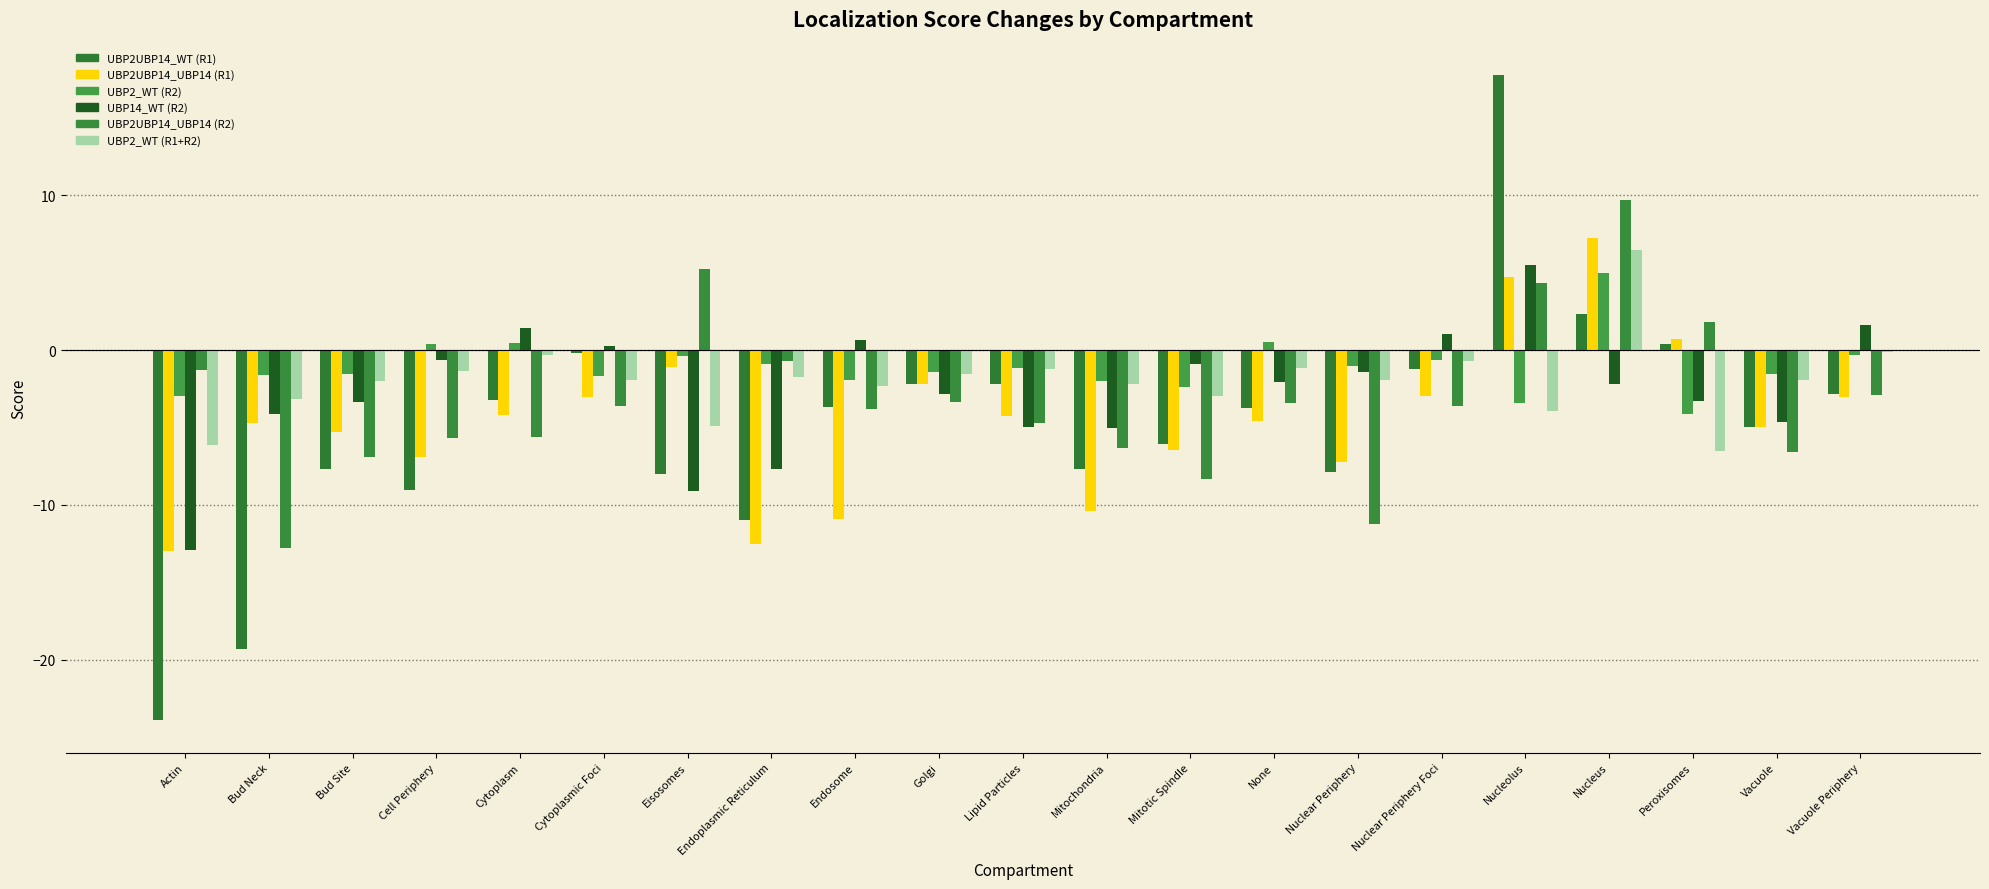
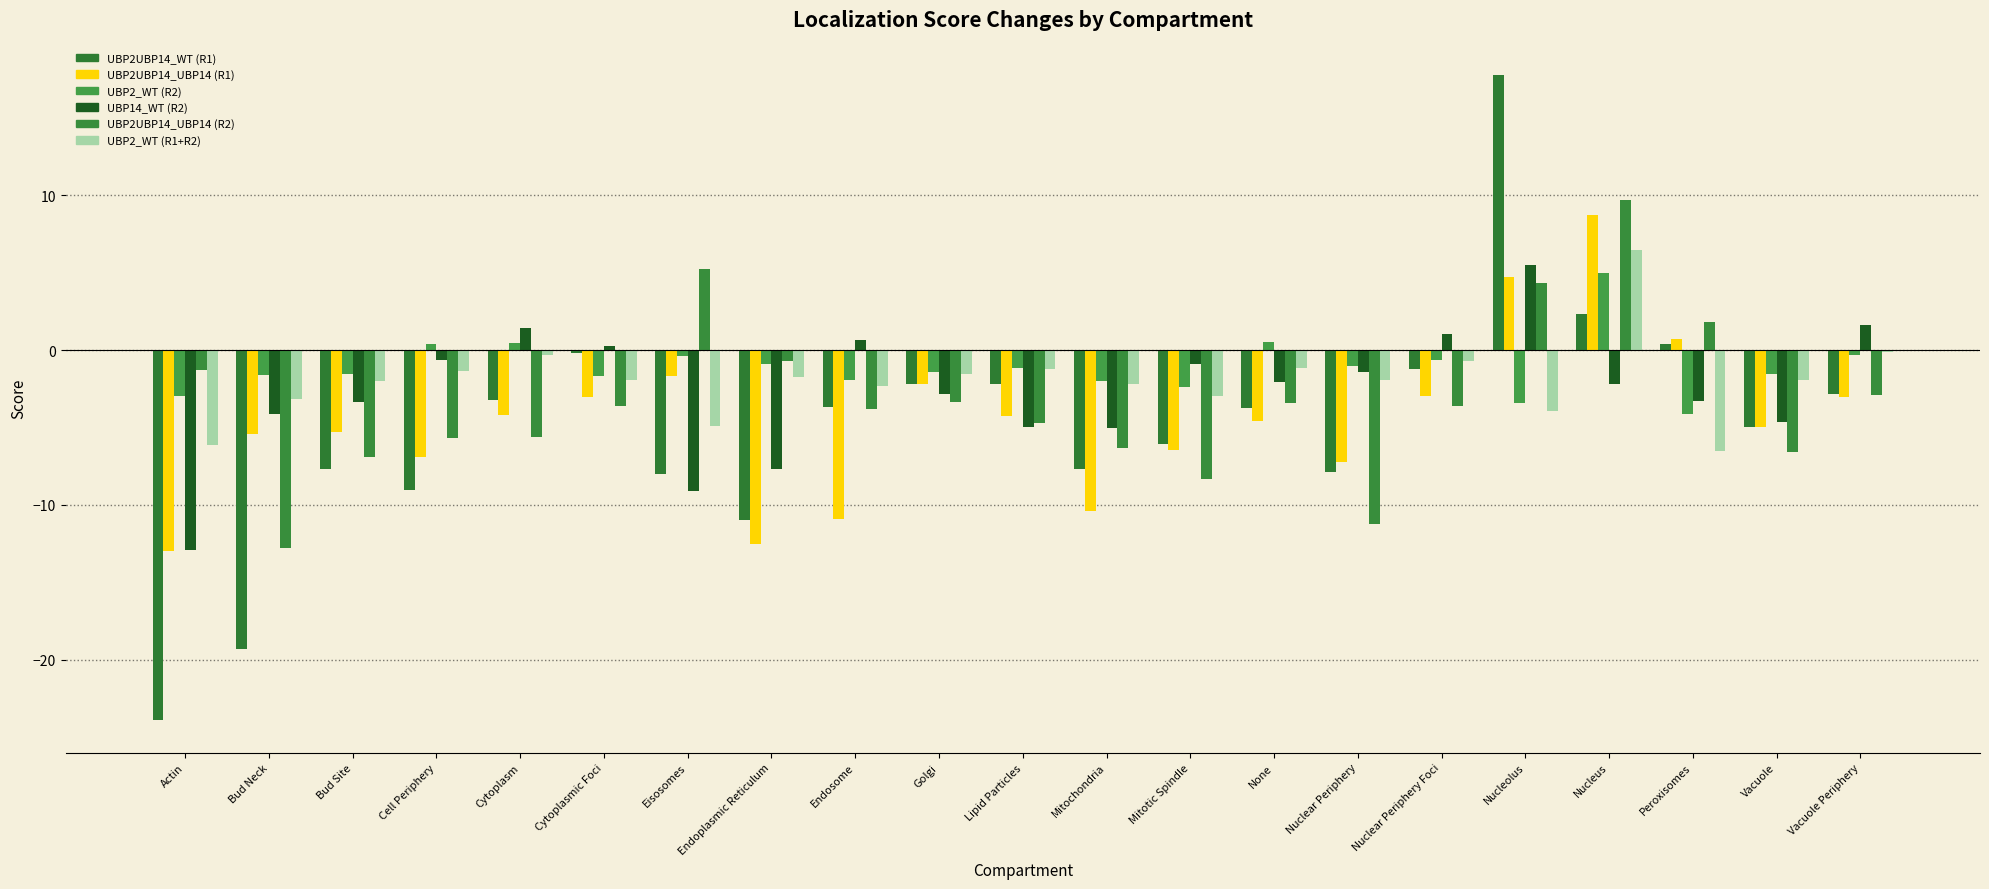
  {
    "UBP2UBP14_UBP14 (R1)": {
      "Actin": -12.9,
-     "Bud Neck": -4.7,
+     "Bud Neck": -5.4,
      "Bud Site": -5.3,
      "Cell Periphery": -6.9,
      "Cytoplasm": -4.2,
      "Cytoplasmic Foci": -3.1,
-     "Eisosomes": -1.1,
+     "Eisosomes": -1.7,
      "Endoplasmic Reticulum": -12.5,
      "Endosome": -10.9,
      "Golgi": -2.2,
      "Lipid Particles": -4.3,
      "Mitochondria": -10.4,
      "Mitotic Spindle": -6.5,
      "None": -4.6,
      "Nuclear Periphery": -7.2,
      "Nuclear Periphery Foci": -3.0,
      "Nucleolus": 4.7,
-     "Nucleus": 7.2,
+     "Nucleus": 8.7,
      "Peroxisomes": 0.7,
      "Vacuole": -5.0,
      "Vacuole Periphery": -3.0
    },
    "UBP2_WT (R1+R2)": {
      "Actin": -6.2,
      "Bud Neck": -3.1,
      "Bud Site": -2.0,
      "Cell Periphery": -1.4,
      "Cytoplasm": -0.3,
      "Cytoplasmic Foci": -2.0,
      "Eisosomes": -4.9,
      "Endoplasmic Reticulum": -1.7,
      "Endosome": -2.3,
      "Golgi": -1.5,
      "Lipid Particles": -1.2,
      "Mitochondria": -2.2,
      "Mitotic Spindle": -2.9,
      "None": -1.2,
      "Nuclear Periphery": -1.9,
      "Nuclear Periphery Foci": -0.7,
      "Nucleolus": -3.9,
      "Nucleus": 6.4,
      "Peroxisomes": -6.5,
      "Vacuole": -2.0
    }
  }
